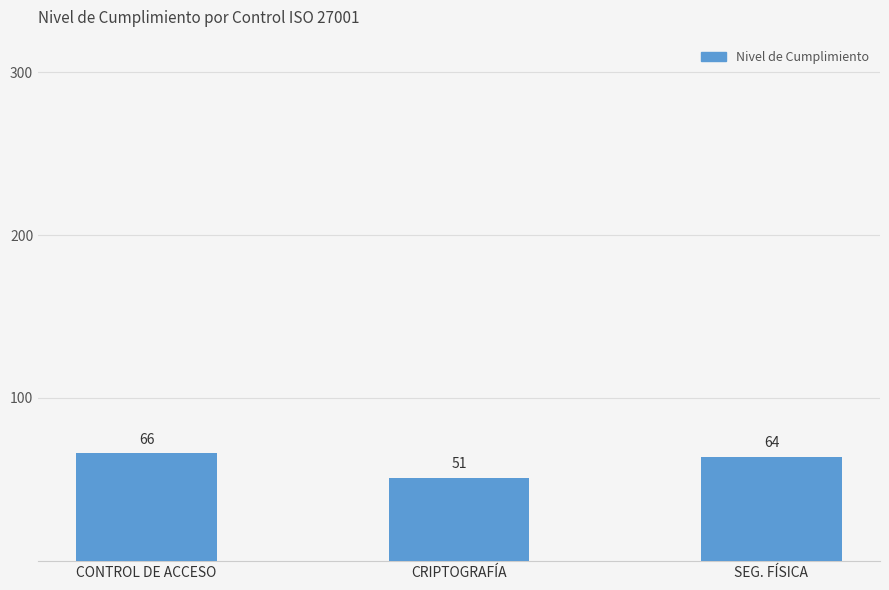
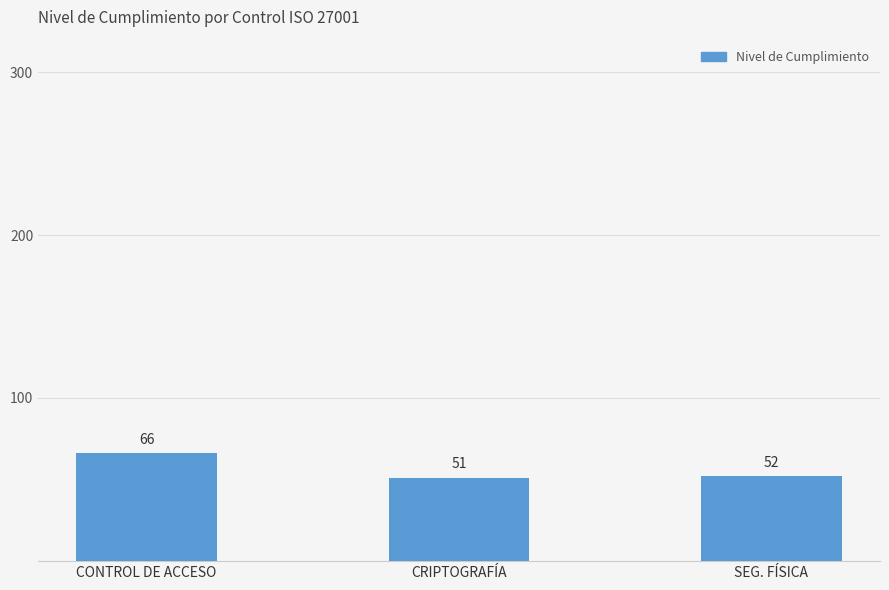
  {
    "CONTROL DE ACCESO": 66,
    "CRIPTOGRAFÍA": 51,
-   "SEG. FÍSICA": 64
+   "SEG. FÍSICA": 52
  }
